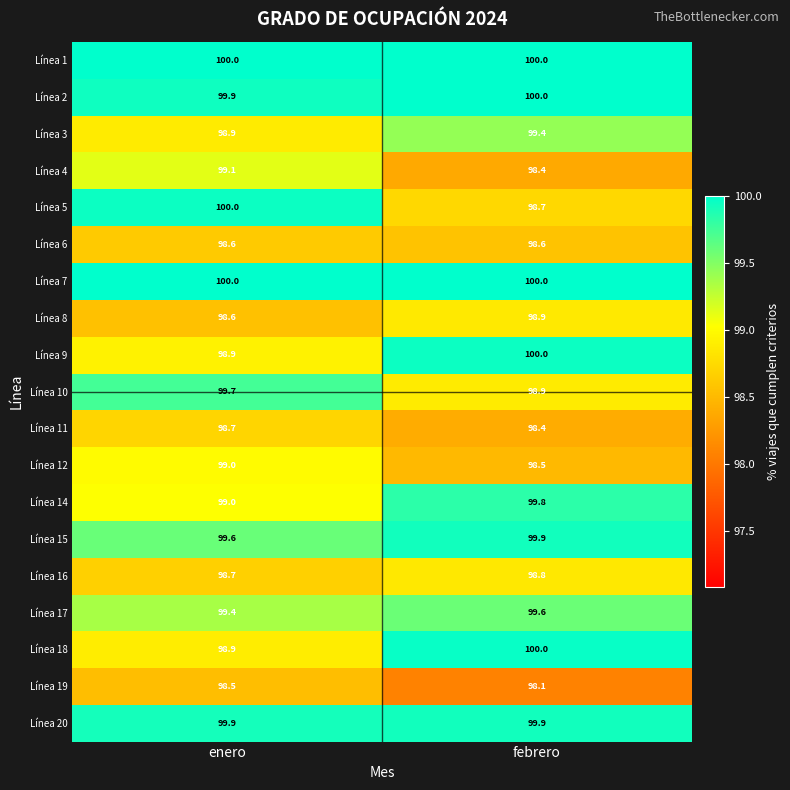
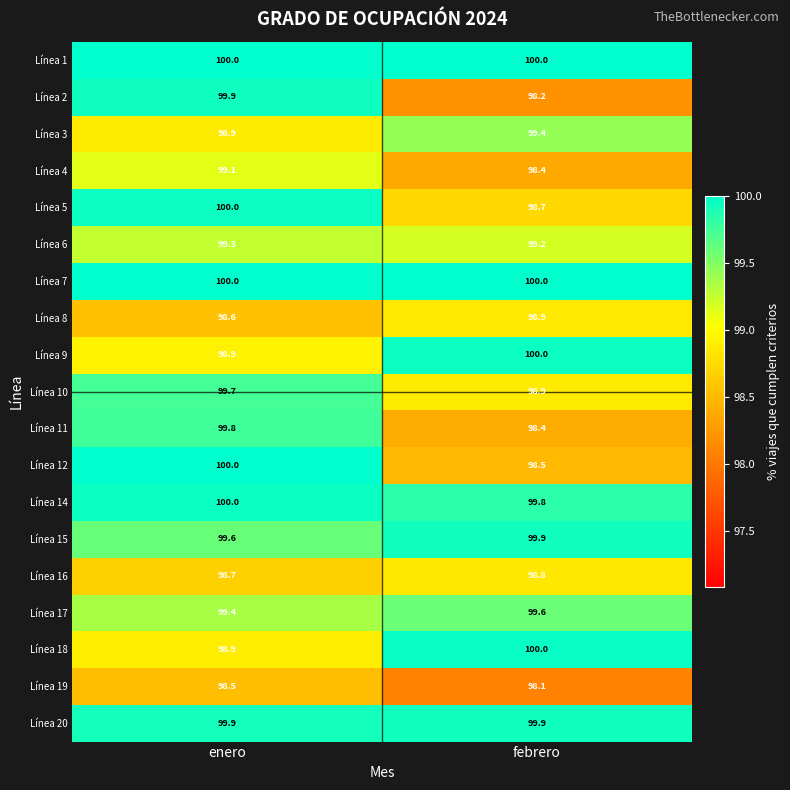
  {
    "Línea 1": {
      "enero": 100.0,
      "febrero": 100.0
    },
    "Línea 2": {
      "enero": 99.9,
-     "febrero": 100.0
+     "febrero": 98.2
    },
    "Línea 3": {
      "enero": 98.9,
      "febrero": 99.4
    },
    "Línea 4": {
      "enero": 99.1,
      "febrero": 98.4
    },
    "Línea 5": {
      "enero": 100.0,
      "febrero": 98.7
    },
    "Línea 6": {
-     "enero": 98.6,
-     "febrero": 98.6
+     "enero": 99.3,
+     "febrero": 99.2
    },
    "Línea 7": {
      "enero": 100.0,
      "febrero": 100.0
    },
    "Línea 8": {
      "enero": 98.6,
      "febrero": 98.9
    },
    "Línea 9": {
      "enero": 98.9,
      "febrero": 100.0
    },
    "Línea 10": {
      "enero": 99.7,
      "febrero": 98.9
    },
    "Línea 11": {
-     "enero": 98.7,
+     "enero": 99.8,
      "febrero": 98.4
    },
    "Línea 12": {
-     "enero": 99.0,
+     "enero": 100.0,
      "febrero": 98.5
    },
    "Línea 14": {
-     "enero": 99.0,
+     "enero": 100.0,
      "febrero": 99.8
    },
    "Línea 15": {
      "enero": 99.6,
      "febrero": 99.9
    },
    "Línea 16": {
      "enero": 98.7,
      "febrero": 98.8
    },
    "Línea 17": {
      "enero": 99.4,
      "febrero": 99.6
    },
    "Línea 18": {
      "enero": 98.9,
      "febrero": 100.0
    },
    "Línea 19": {
      "enero": 98.5,
      "febrero": 98.1
    },
    "Línea 20": {
      "enero": 99.9,
      "febrero": 99.9
    }
  }
